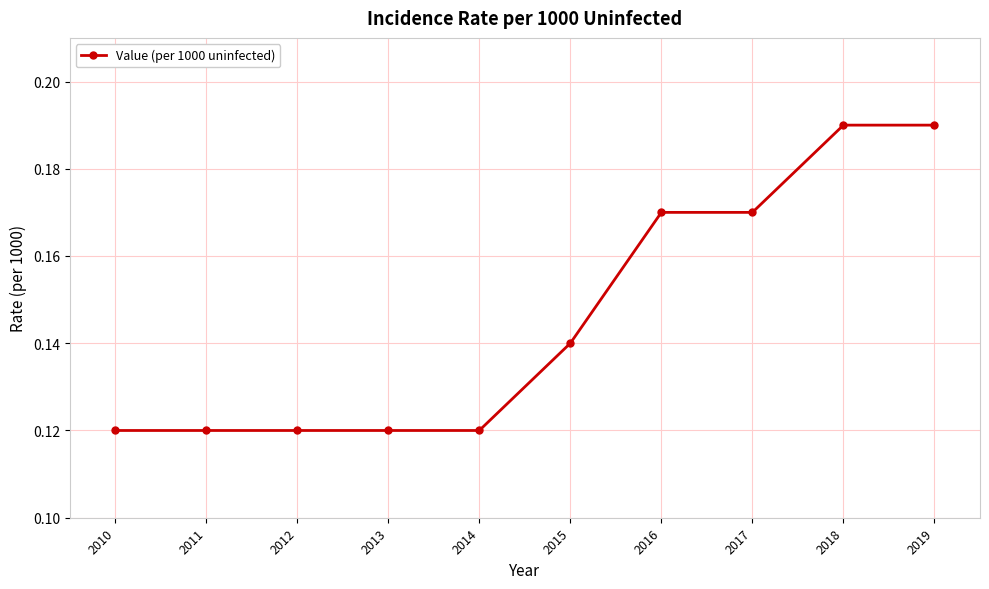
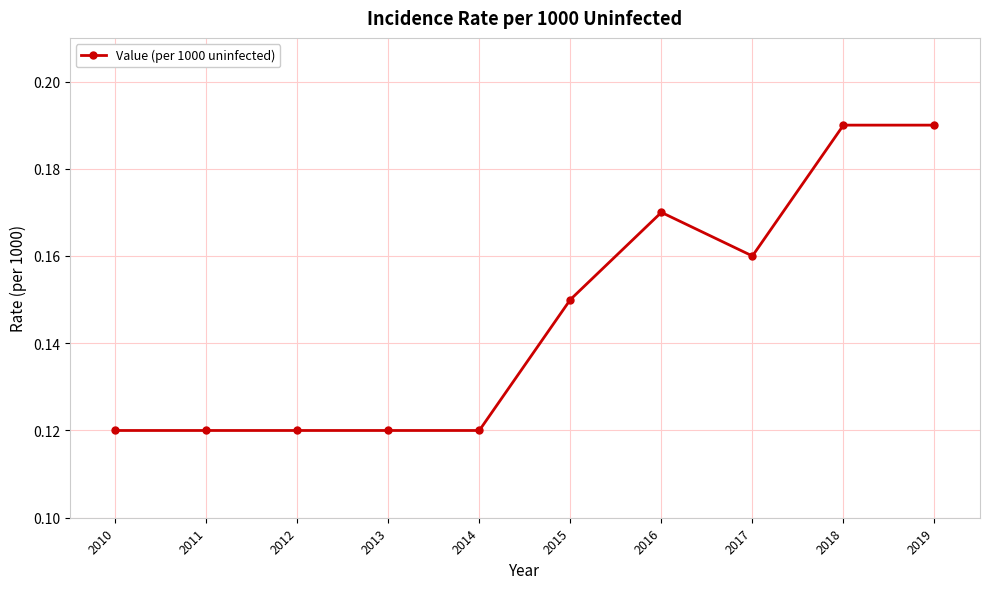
  {
    "2010": 0.12,
    "2011": 0.12,
    "2012": 0.12,
    "2013": 0.12,
    "2014": 0.12,
-   "2015": 0.14,
+   "2015": 0.15,
    "2016": 0.17,
-   "2017": 0.17,
+   "2017": 0.16,
    "2018": 0.19,
    "2019": 0.19
  }
